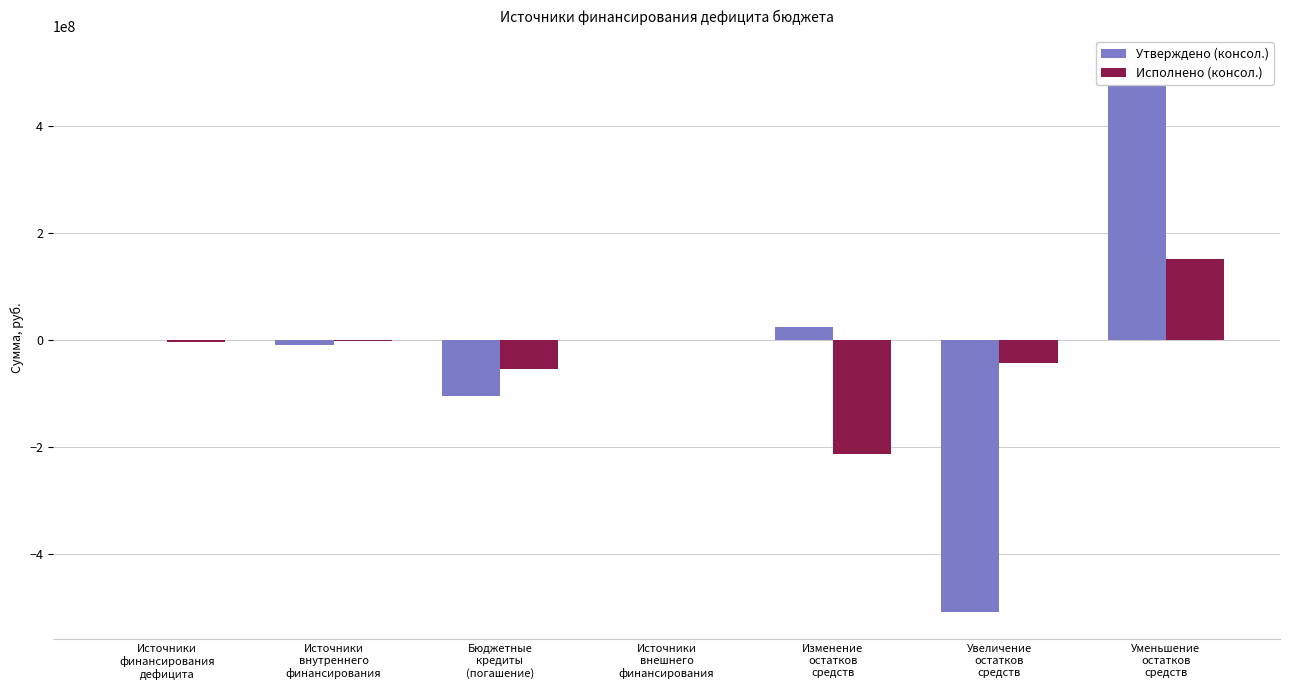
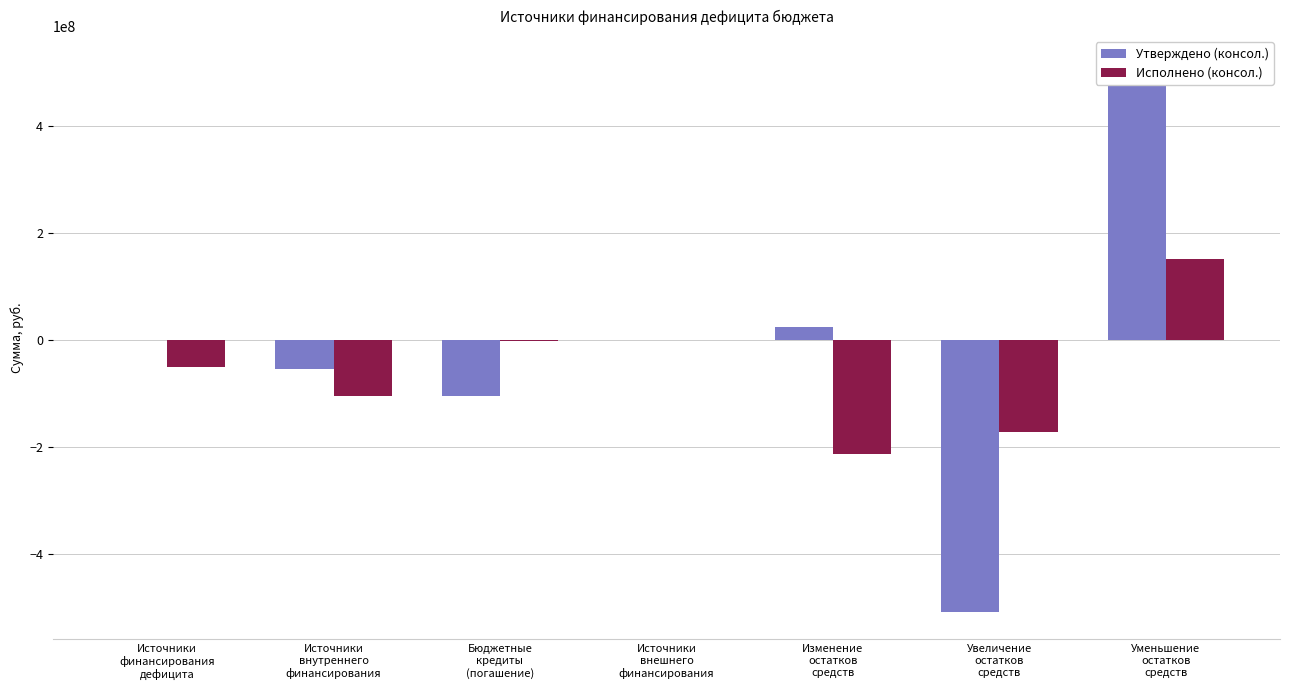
  {
    "Утверждено (консол.)": {
-     "Источники внутреннего финансирования": -10000000,
+     "Источники внутреннего финансирования": -50000000,
      "Бюджетные кредиты (погашение)": -110000000,
      "Источники внешнего финансирования": 0,
      "Изменение остатков средств": 30000000,
      "Увеличение остатков средств": -510000000
    },
    "Исполнено (консол.)": {
-     "Источники финансирования дефицита": 0,
-     "Источники внутреннего финансирования": 0,
-     "Бюджетные кредиты (погашение)": -50000000,
+     "Источники финансирования дефицита": -50000000,
+     "Источники внутреннего финансирования": -100000000,
+     "Бюджетные кредиты (погашение)": 0,
      "Источники внешнего финансирования": 0,
      "Изменение остатков средств": -210000000,
-     "Увеличение остатков средств": -40000000,
+     "Увеличение остатков средств": -170000000,
      "Уменьшение остатков средств": 150000000
    }
  }
